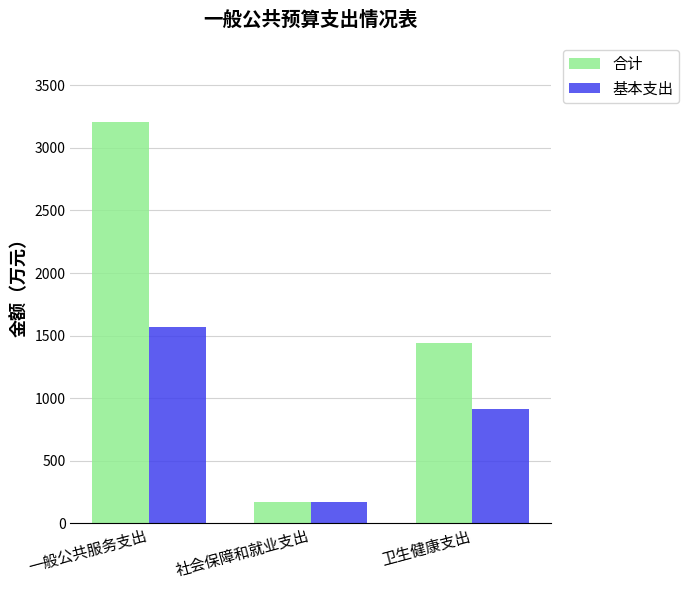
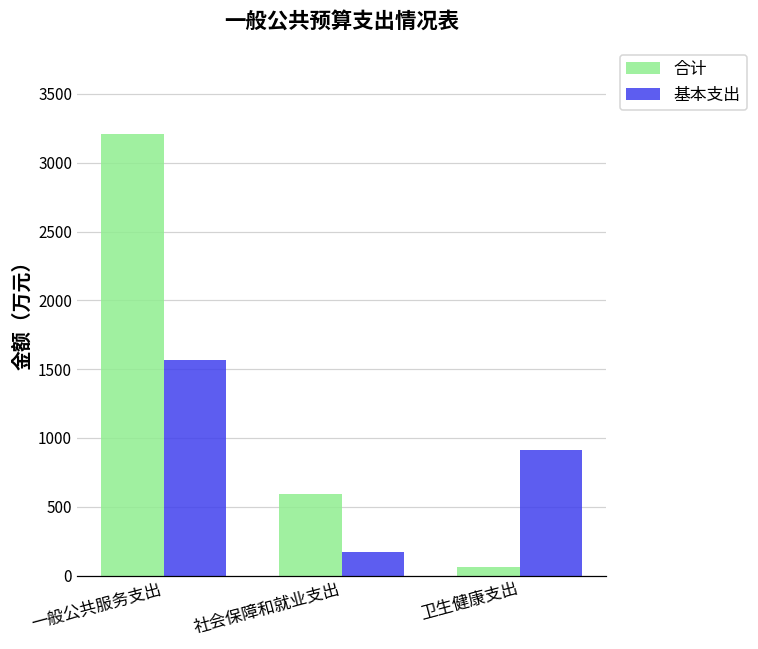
  {
    "合计": {
      "一般公共服务支出": 3210,
-     "社会保障和就业支出": 170,
-     "卫生健康支出": 1440
+     "社会保障和就业支出": 590,
+     "卫生健康支出": 60
    },
    "基本支出": {
      "一般公共服务支出": 1570,
      "社会保障和就业支出": 170,
      "卫生健康支出": 910
    }
  }
